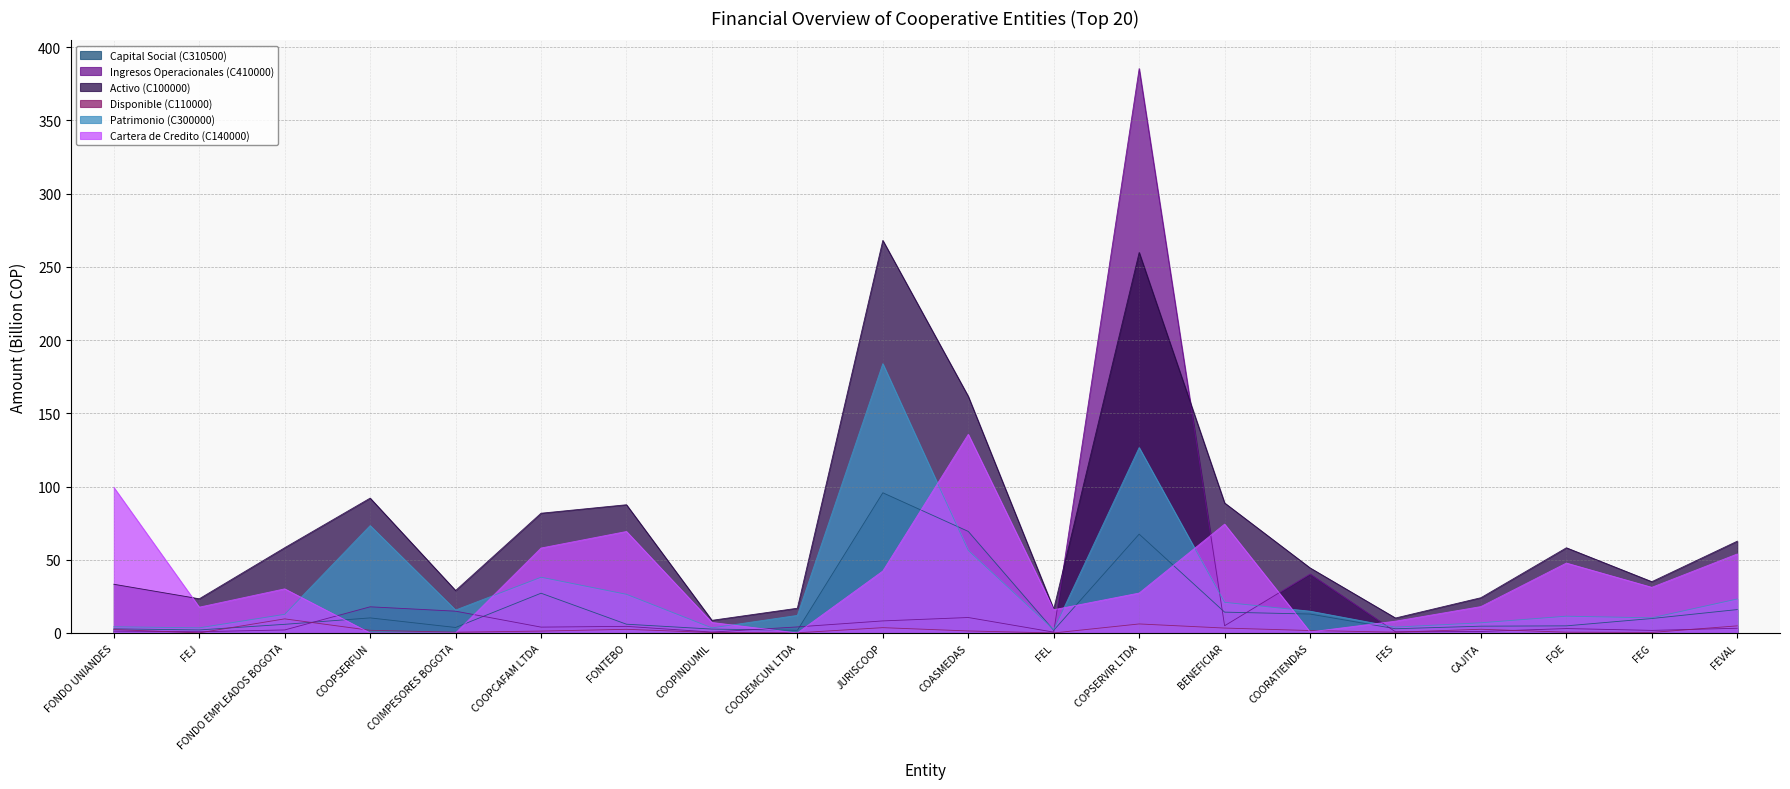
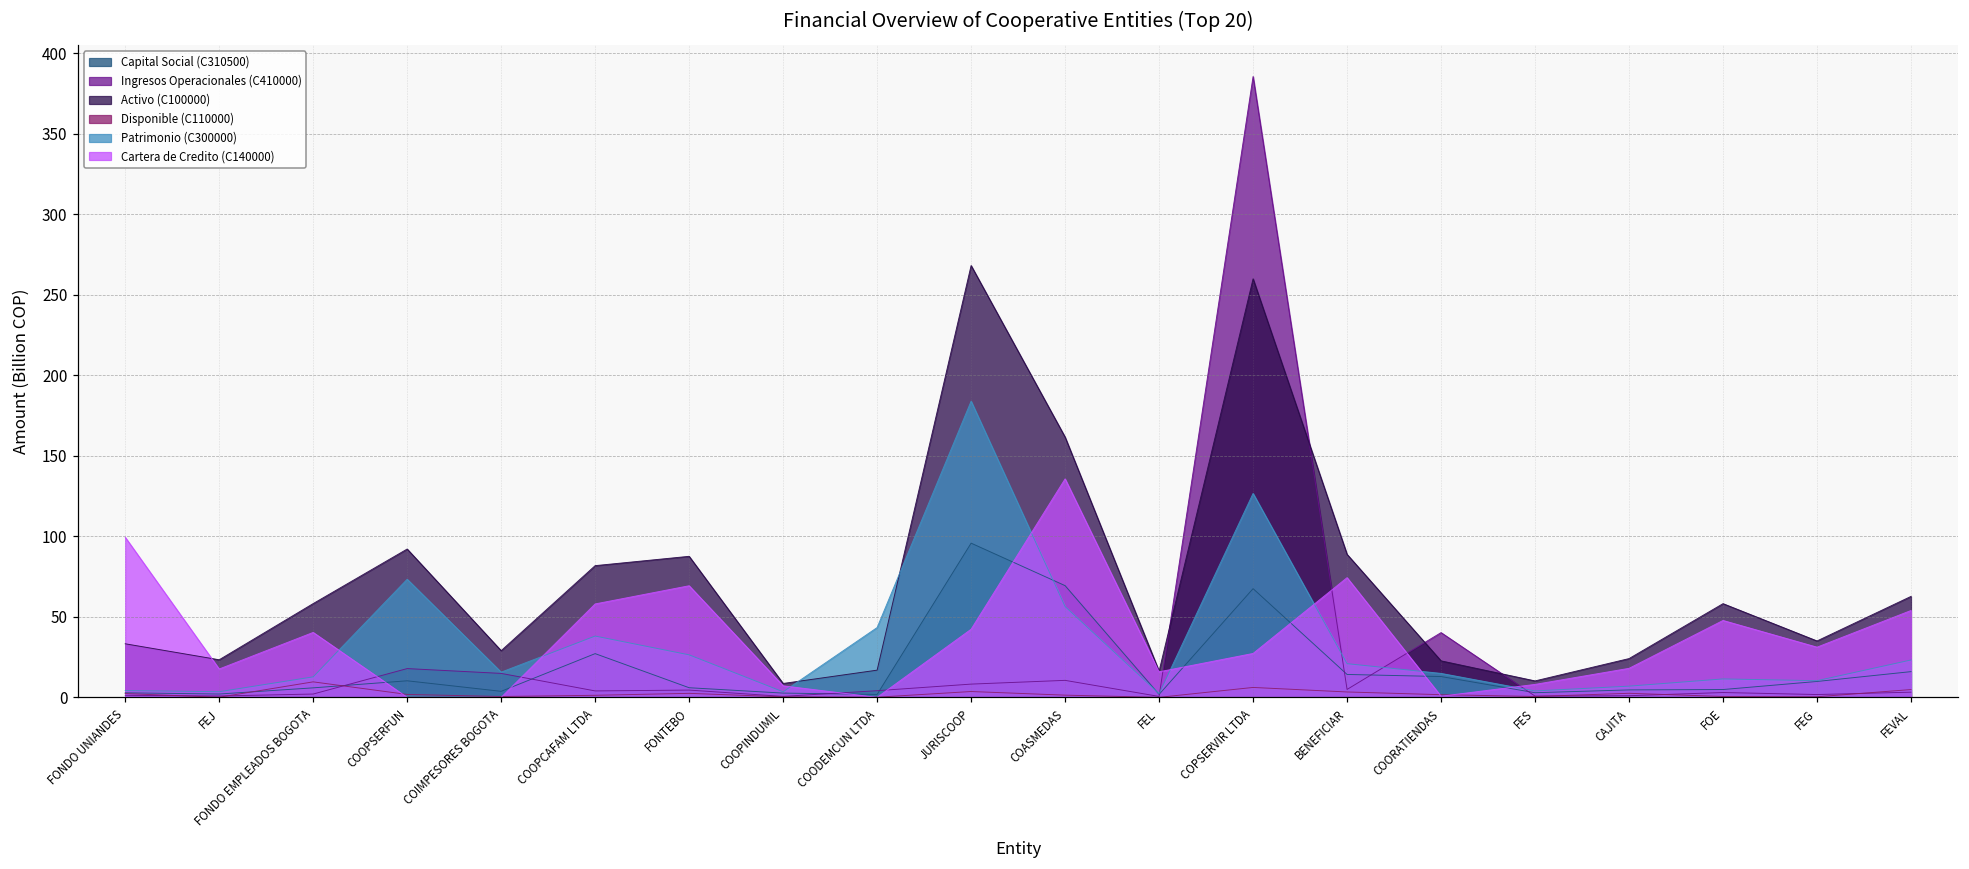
  {
    "Capital Social (C310500)": {
      "FONDO EMPLEADOS BOGOTA": 6,
      "COOPSERFUN": 10,
      "COIMPESORES BOGOTA": 4,
      "COOPCAFAM LTDA": 27,
      "JURISCOOP": 96,
      "COASMEDAS": 69,
      "COPSERVIR LTDA": 68,
      "BENEFICIAR": 14,
      "COORATIENDAS": 13,
      "CAJITA": 5,
      "FOE": 5,
      "FEVAL": 16
    },
    "Activo (C100000)": {
      "FONDO UNIANDES": 33,
      "FEJ": 23,
      "FONDO EMPLEADOS BOGOTA": 58,
      "COOPSERFUN": 92,
      "COIMPESORES BOGOTA": 29,
      "COOPCAFAM LTDA": 82,
      "FONTEBO": 88,
      "COODEMCUN LTDA": 17,
      "JURISCOOP": 268,
      "COASMEDAS": 162,
      "COPSERVIR LTDA": 260,
      "BENEFICIAR": 89,
-     "COORATIENDAS": 44,
+     "COORATIENDAS": 23,
      "FES": 10,
      "CAJITA": 24,
      "FOE": 58,
      "FEG": 35,
      "FEVAL": 63
    },
    "Patrimonio (C300000)": {
      "FONDO EMPLEADOS BOGOTA": 13,
      "COOPSERFUN": 73,
      "COOPCAFAM LTDA": 38,
      "FONTEBO": 26,
-     "COODEMCUN LTDA": 12,
+     "COODEMCUN LTDA": 43,
      "JURISCOOP": 184,
      "COASMEDAS": 56,
      "COPSERVIR LTDA": 127,
      "BENEFICIAR": 21,
      "COORATIENDAS": 15,
      "CAJITA": 7,
      "FOE": 11,
      "FEVAL": 23
    },
    "Cartera de Credito (C140000)": {
      "FONDO UNIANDES": 99,
      "FEJ": 18,
-     "FONDO EMPLEADOS BOGOTA": 30,
+     "FONDO EMPLEADOS BOGOTA": 40,
      "COOPSERFUN": 0,
      "COOPCAFAM LTDA": 58,
      "FONTEBO": 69,
      "JURISCOOP": 42,
      "COASMEDAS": 136,
      "COPSERVIR LTDA": 27,
      "BENEFICIAR": 74,
      "FES": 8,
      "CAJITA": 18,
      "FOE": 48,
      "FEG": 31,
      "FEVAL": 54
    }
  }
